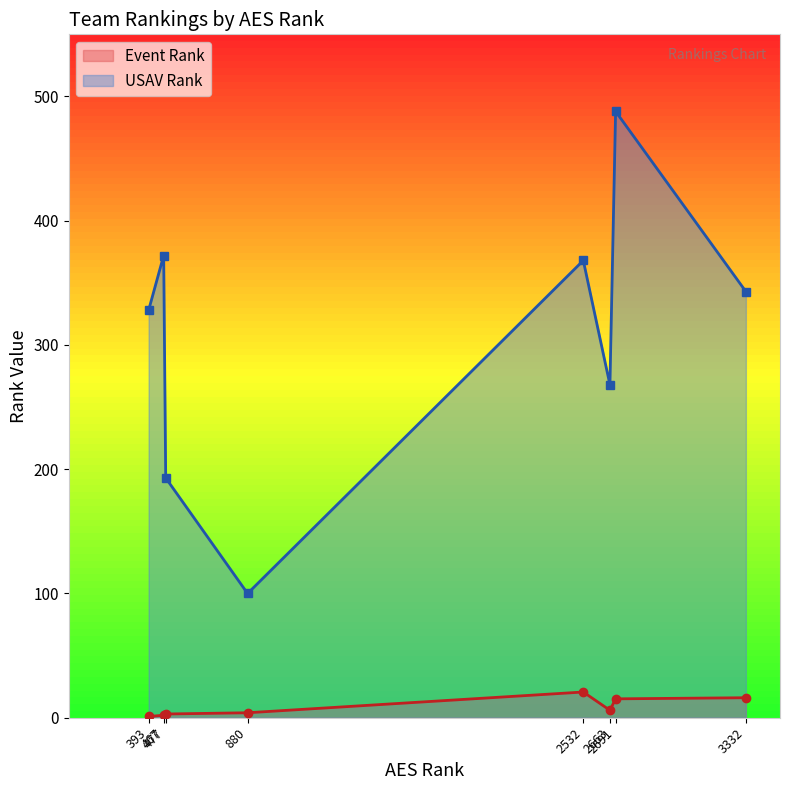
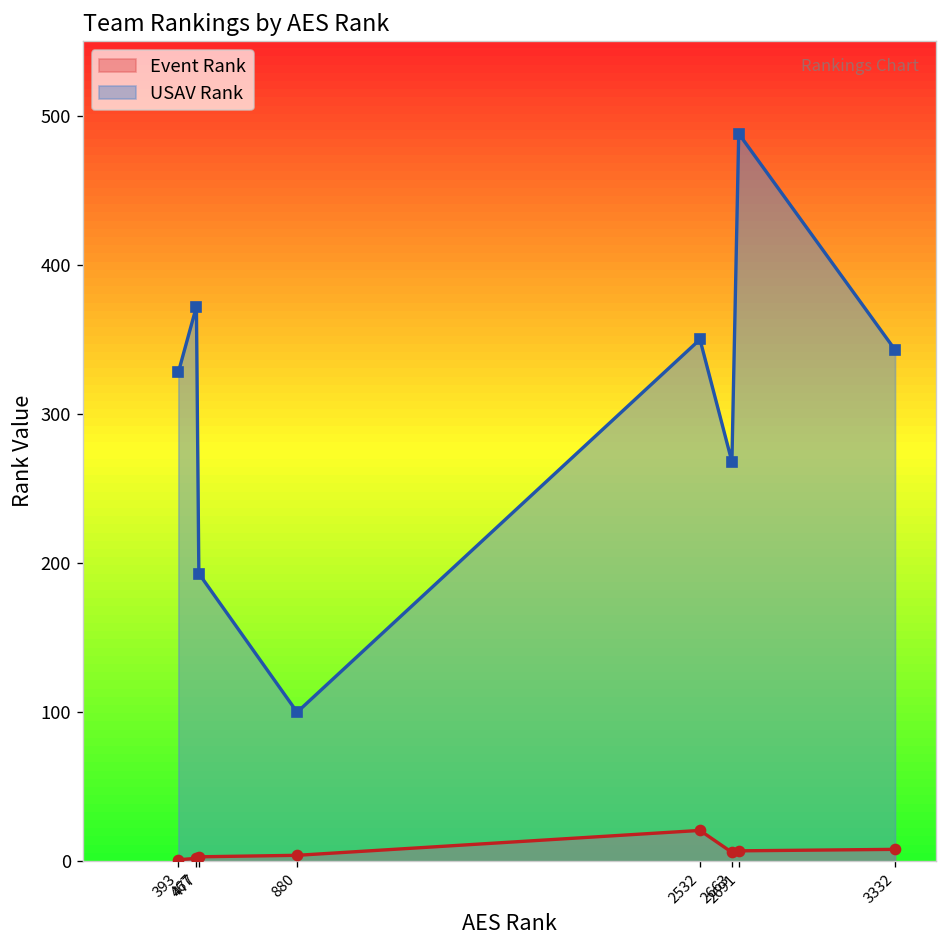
  {
    "Event Rank": {
      "393": 1,
      "467": 2,
      "477": 3,
      "880": 4,
      "2532": 21,
      "2663": 6,
-     "2691": 15,
-     "3332": 16
+     "2691": 7,
+     "3332": 8
    },
    "USAV Rank": {
      "393": 328,
      "467": 372,
      "477": 193,
      "880": 100,
-     "2532": 368,
+     "2532": 350,
      "2663": 268,
      "2691": 488,
      "3332": 343
    }
  }
